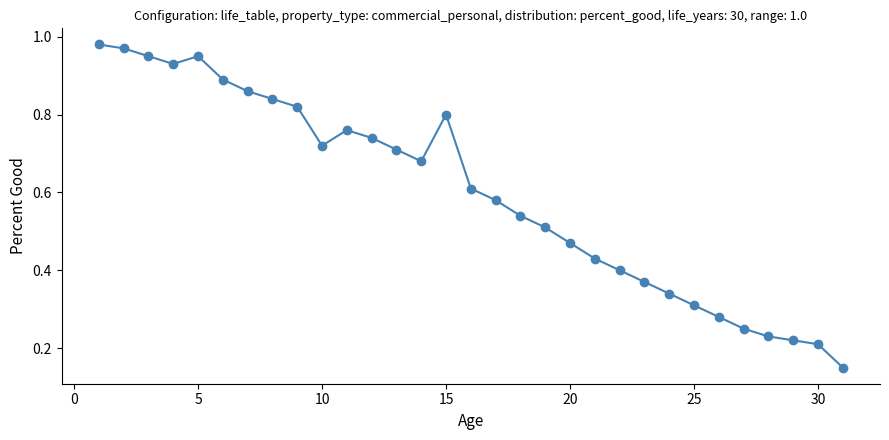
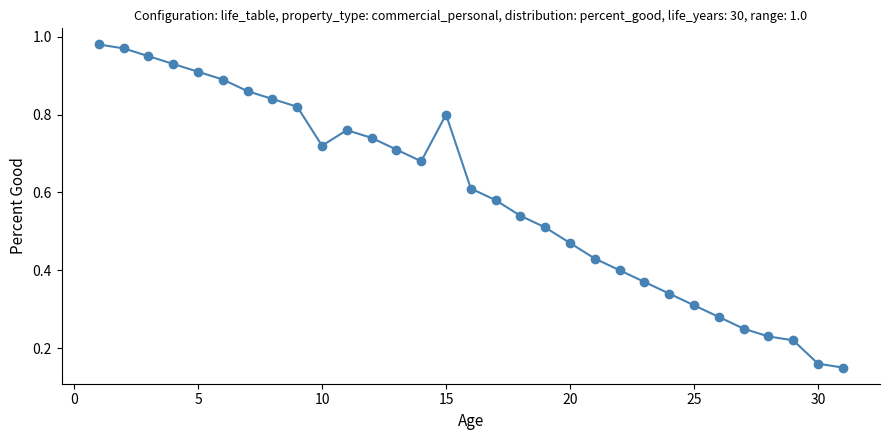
  {
-   "5": 0.95,
+   "5": 0.91,
    "10": 0.72,
    "15": 0.80,
    "20": 0.47,
    "25": 0.31,
-   "30": 0.21
+   "30": 0.16
  }
